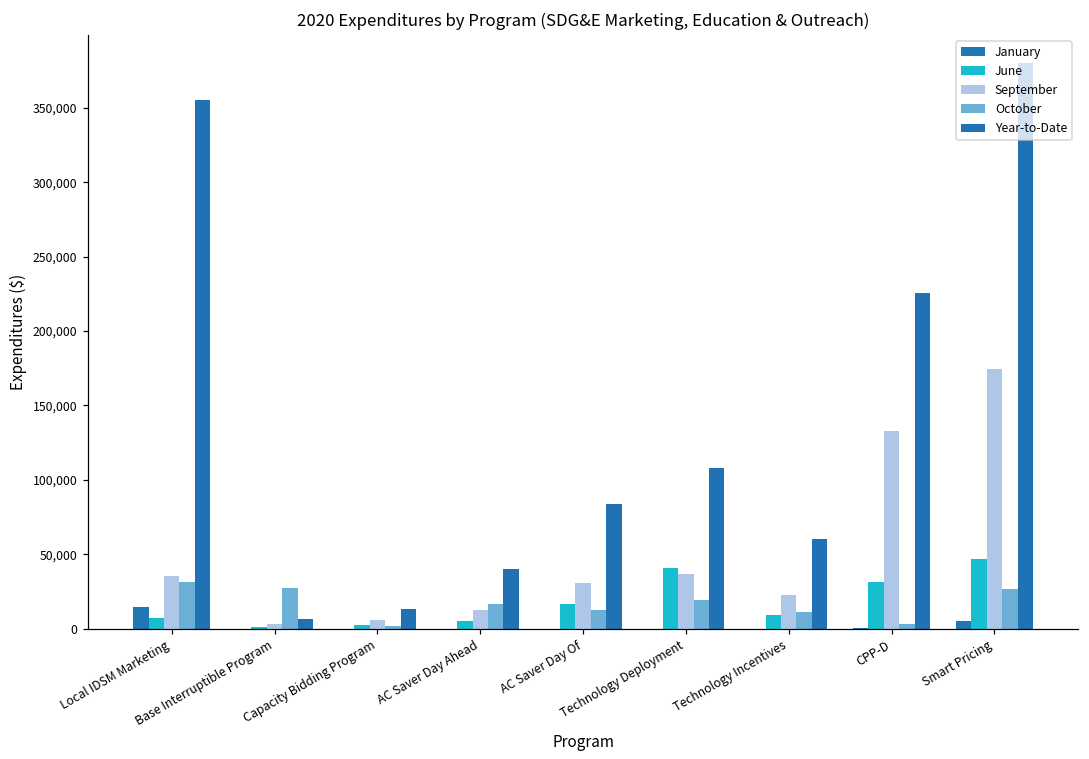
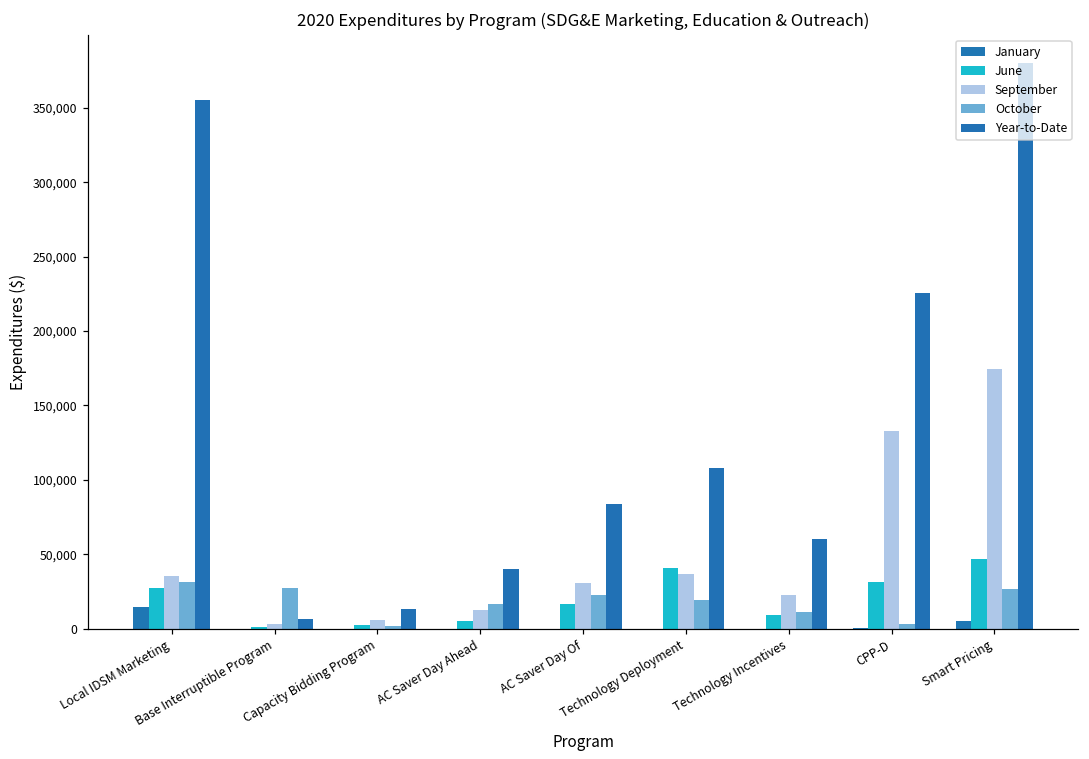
  {
    "June": {
-     "Local IDSM Marketing": "7,000",
+     "Local IDSM Marketing": "27,000",
      "Capacity Bidding Program": "2,000",
      "AC Saver Day Ahead": "5,000",
      "AC Saver Day Of": "17,000",
      "Technology Deployment": "41,000",
      "Technology Incentives": "9,000",
      "CPP-D": "31,000",
      "Smart Pricing": "47,000"
    },
    "September": {
      "Local IDSM Marketing": "35,000",
      "Base Interruptible Program": "3,000",
      "Capacity Bidding Program": "6,000",
      "AC Saver Day Ahead": "13,000",
      "AC Saver Day Of": "31,000",
      "Technology Deployment": "37,000",
      "Technology Incentives": "22,000",
      "CPP-D": "133,000",
      "Smart Pricing": "175,000"
    },
    "October": {
      "Local IDSM Marketing": "31,000",
      "Base Interruptible Program": "27,000",
      "AC Saver Day Ahead": "17,000",
-     "AC Saver Day Of": "13,000",
+     "AC Saver Day Of": "22,000",
      "Technology Deployment": "19,000",
      "Technology Incentives": "11,000",
      "CPP-D": "3,000",
      "Smart Pricing": "26,000"
    }
  }
